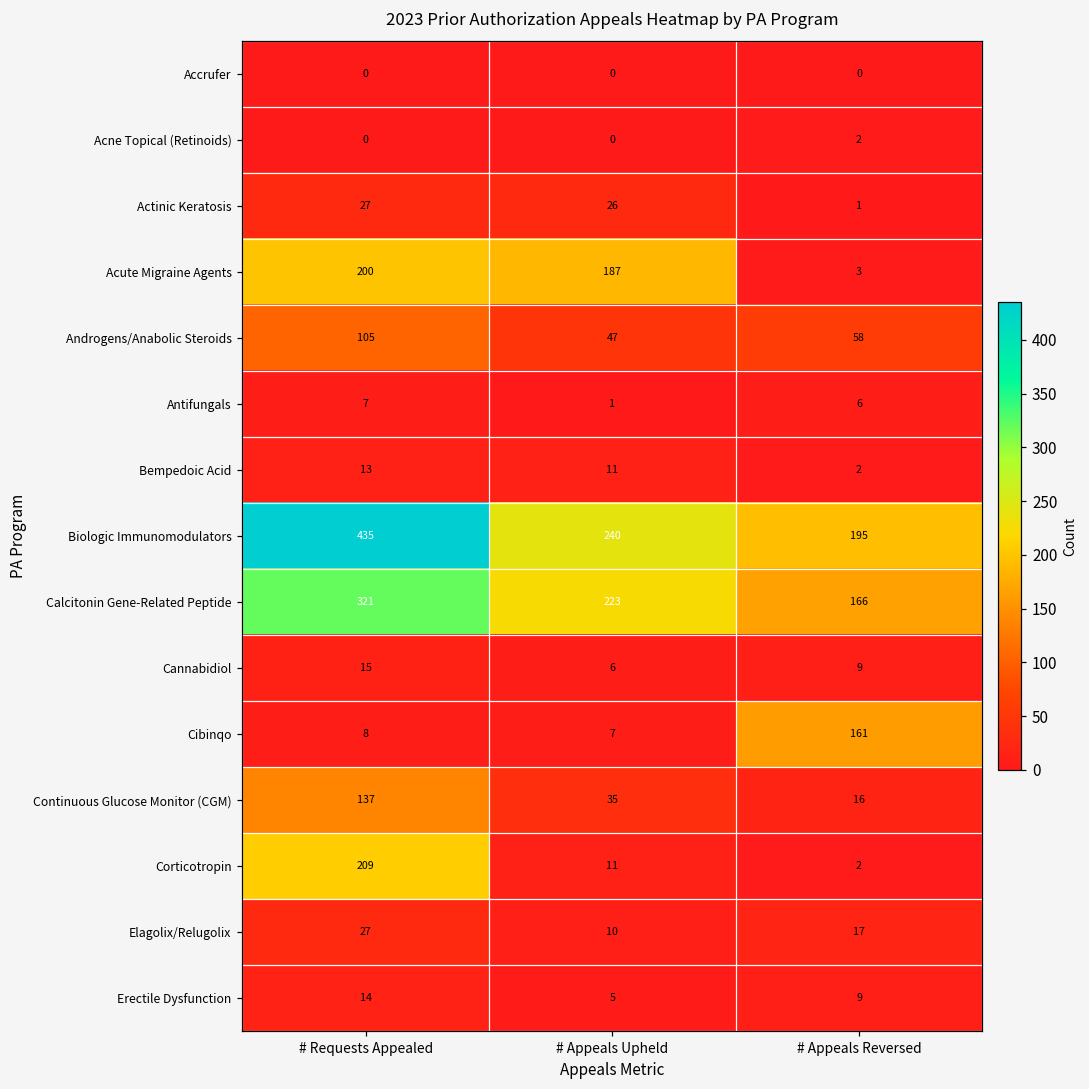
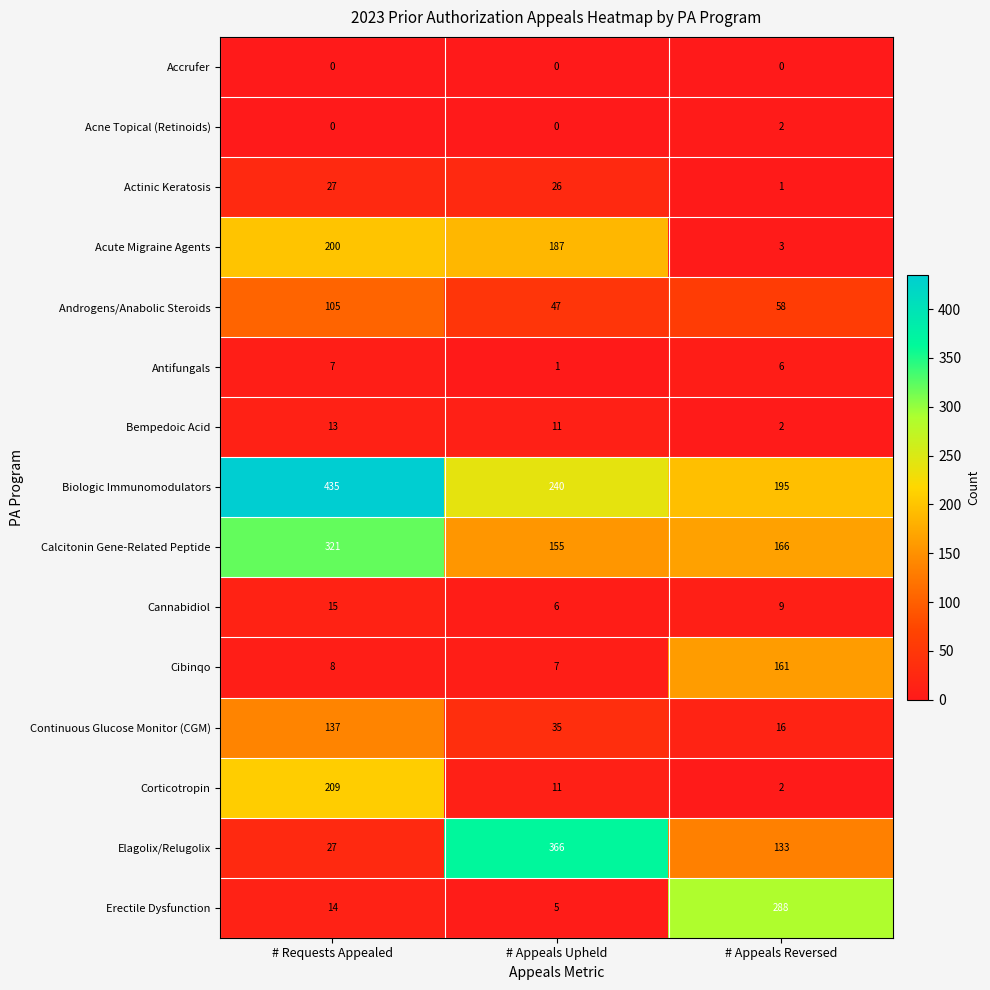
  {
    "Accrufer": {
      "# Requests Appealed": 0,
      "# Appeals Upheld": 0,
      "# Appeals Reversed": 0
    },
    "Acne Topical (Retinoids)": {
      "# Requests Appealed": 0,
      "# Appeals Upheld": 0,
      "# Appeals Reversed": 2
    },
    "Actinic Keratosis": {
      "# Requests Appealed": 27,
      "# Appeals Upheld": 26,
      "# Appeals Reversed": 1
    },
    "Acute Migraine Agents": {
      "# Requests Appealed": 200,
      "# Appeals Upheld": 187,
      "# Appeals Reversed": 3
    },
    "Androgens/Anabolic Steroids": {
      "# Requests Appealed": 105,
      "# Appeals Upheld": 47,
      "# Appeals Reversed": 58
    },
    "Antifungals": {
      "# Requests Appealed": 7,
      "# Appeals Upheld": 1,
      "# Appeals Reversed": 6
    },
    "Bempedoic Acid": {
      "# Requests Appealed": 13,
      "# Appeals Upheld": 11,
      "# Appeals Reversed": 2
    },
    "Biologic Immunomodulators": {
      "# Requests Appealed": 435,
      "# Appeals Upheld": 240,
      "# Appeals Reversed": 195
    },
    "Calcitonin Gene-Related Peptide": {
      "# Requests Appealed": 321,
-     "# Appeals Upheld": 223,
+     "# Appeals Upheld": 155,
      "# Appeals Reversed": 166
    },
    "Cannabidiol": {
      "# Requests Appealed": 15,
      "# Appeals Upheld": 6,
      "# Appeals Reversed": 9
    },
    "Cibinqo": {
      "# Requests Appealed": 8,
      "# Appeals Upheld": 7,
      "# Appeals Reversed": 161
    },
    "Continuous Glucose Monitor (CGM)": {
      "# Requests Appealed": 137,
      "# Appeals Upheld": 35,
      "# Appeals Reversed": 16
    },
    "Corticotropin": {
      "# Requests Appealed": 209,
      "# Appeals Upheld": 11,
      "# Appeals Reversed": 2
    },
    "Elagolix/Relugolix": {
      "# Requests Appealed": 27,
-     "# Appeals Upheld": 10,
-     "# Appeals Reversed": 17
+     "# Appeals Upheld": 366,
+     "# Appeals Reversed": 133
    },
    "Erectile Dysfunction": {
      "# Requests Appealed": 14,
      "# Appeals Upheld": 5,
-     "# Appeals Reversed": 9
+     "# Appeals Reversed": 288
    }
  }
